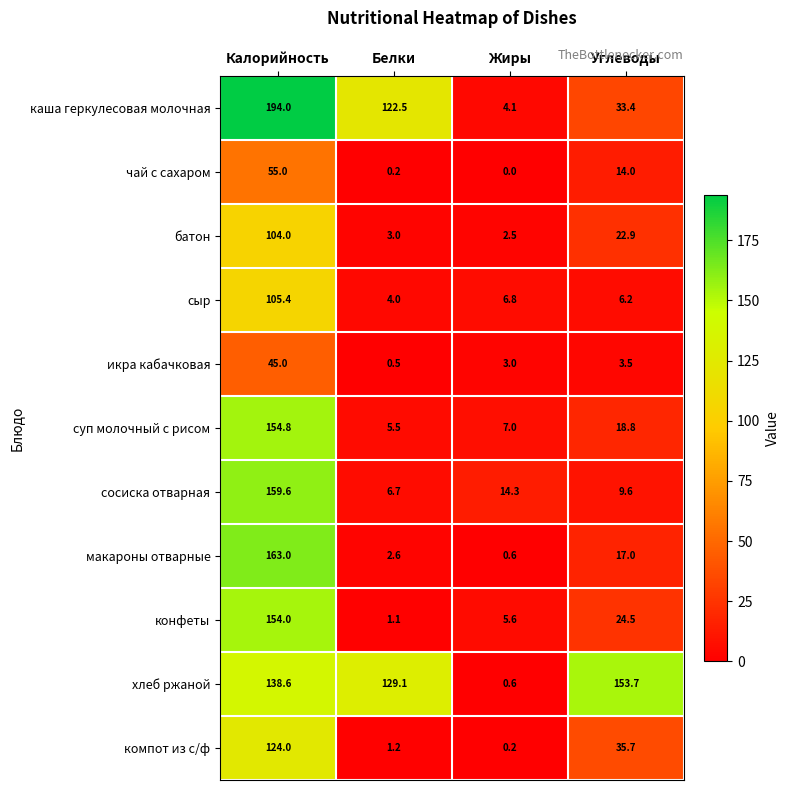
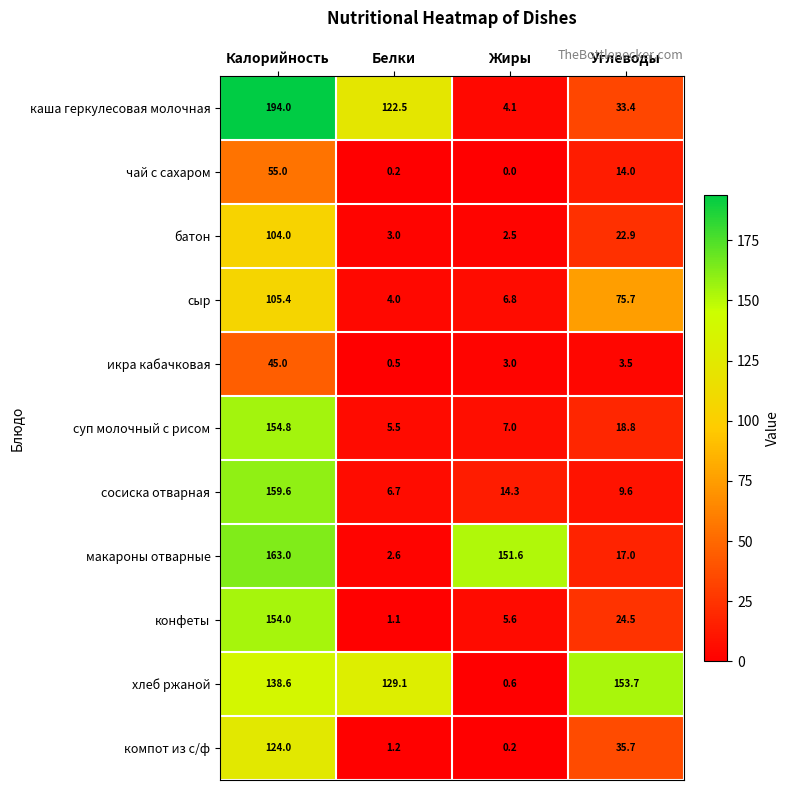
  {
    "каша геркулесовая молочная": {
      "Калорийность": 194.0,
      "Белки": 122.5,
      "Жиры": 4.1,
      "Углеводы": 33.4
    },
    "чай с сахаром": {
      "Калорийность": 55.0,
      "Белки": 0.2,
      "Жиры": 0.0,
      "Углеводы": 14.0
    },
    "батон": {
      "Калорийность": 104.0,
      "Белки": 3.0,
      "Жиры": 2.5,
      "Углеводы": 22.9
    },
    "сыр": {
      "Калорийность": 105.4,
      "Белки": 4.0,
      "Жиры": 6.8,
-     "Углеводы": 6.2
+     "Углеводы": 75.7
    },
    "икра кабачковая": {
      "Калорийность": 45.0,
      "Белки": 0.5,
      "Жиры": 3.0,
      "Углеводы": 3.5
    },
    "суп молочный с рисом": {
      "Калорийность": 154.8,
      "Белки": 5.5,
      "Жиры": 7.0,
      "Углеводы": 18.8
    },
    "сосиска отварная": {
      "Калорийность": 159.6,
      "Белки": 6.7,
      "Жиры": 14.3,
      "Углеводы": 9.6
    },
    "макароны отварные": {
      "Калорийность": 163.0,
      "Белки": 2.6,
-     "Жиры": 0.6,
+     "Жиры": 151.6,
      "Углеводы": 17.0
    },
    "конфеты": {
      "Калорийность": 154.0,
      "Белки": 1.1,
      "Жиры": 5.6,
      "Углеводы": 24.5
    },
    "хлеб ржаной": {
      "Калорийность": 138.6,
      "Белки": 129.1,
      "Жиры": 0.6,
      "Углеводы": 153.7
    },
    "компот из с/ф": {
      "Калорийность": 124.0,
      "Белки": 1.2,
      "Жиры": 0.2,
      "Углеводы": 35.7
    }
  }
